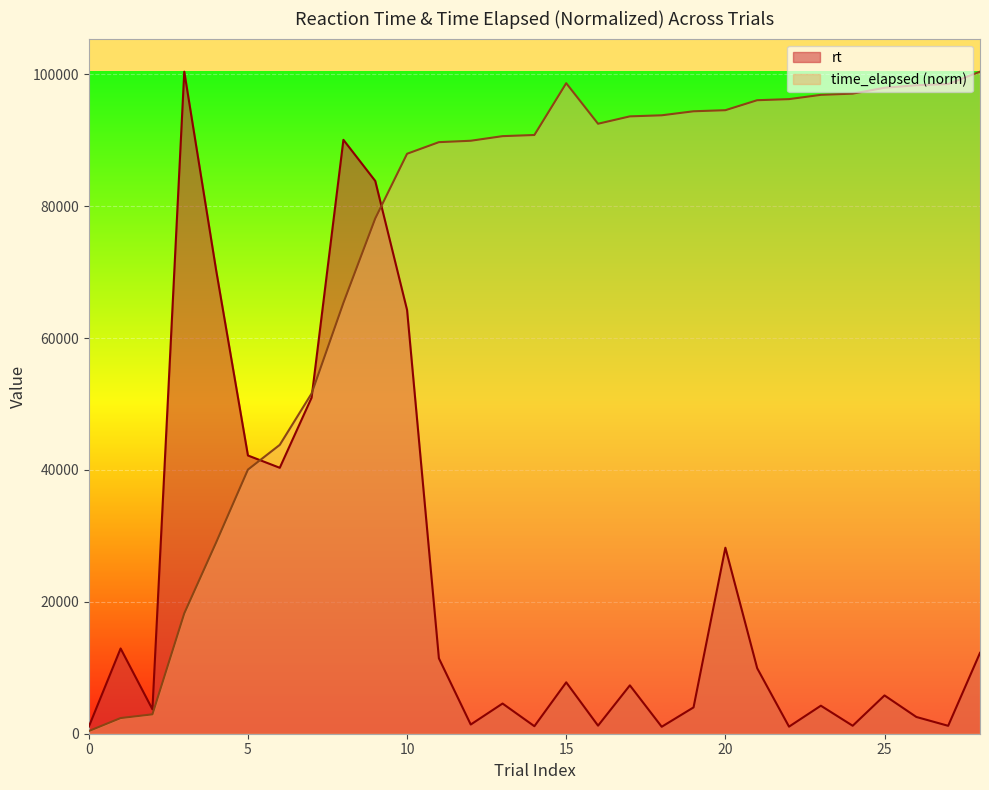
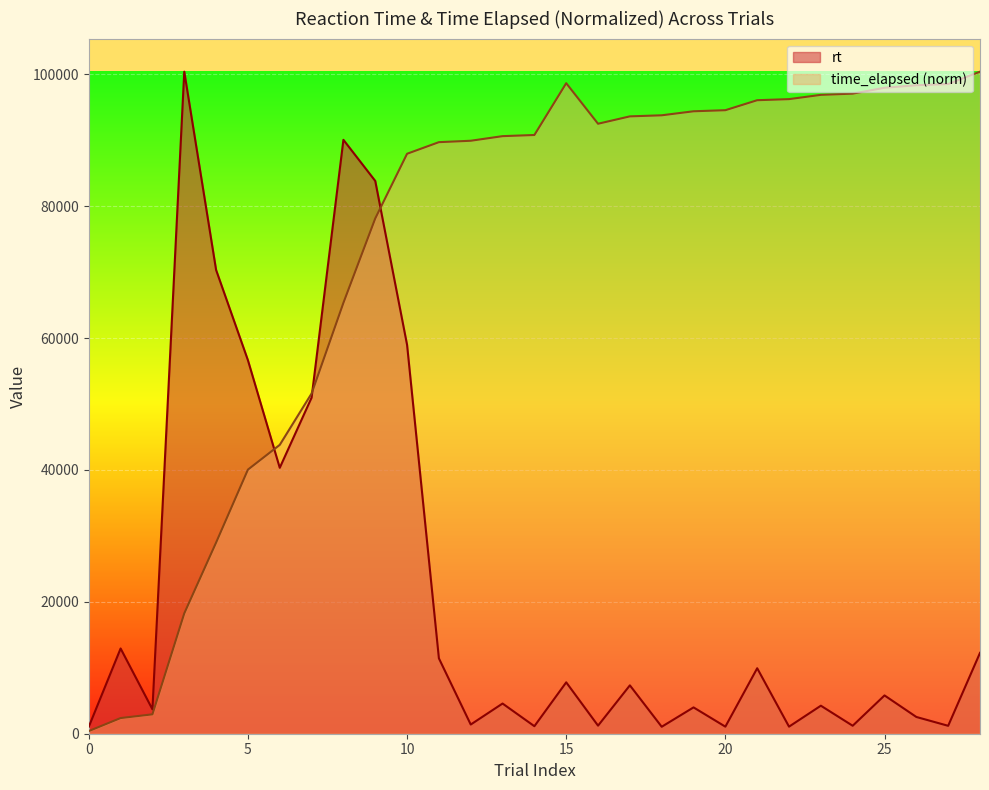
  {
    "rt": {
      "0": 1000,
-     "5": 42000,
-     "10": 64000,
+     "5": 57000,
+     "10": 59000,
      "15": 8000,
-     "20": 28000,
+     "20": 1000,
      "25": 6000
    },
    "time_elapsed (norm)": {
      "0": 0,
      "5": 40000,
      "10": 88000,
      "15": 99000,
      "20": 95000
    }
  }
